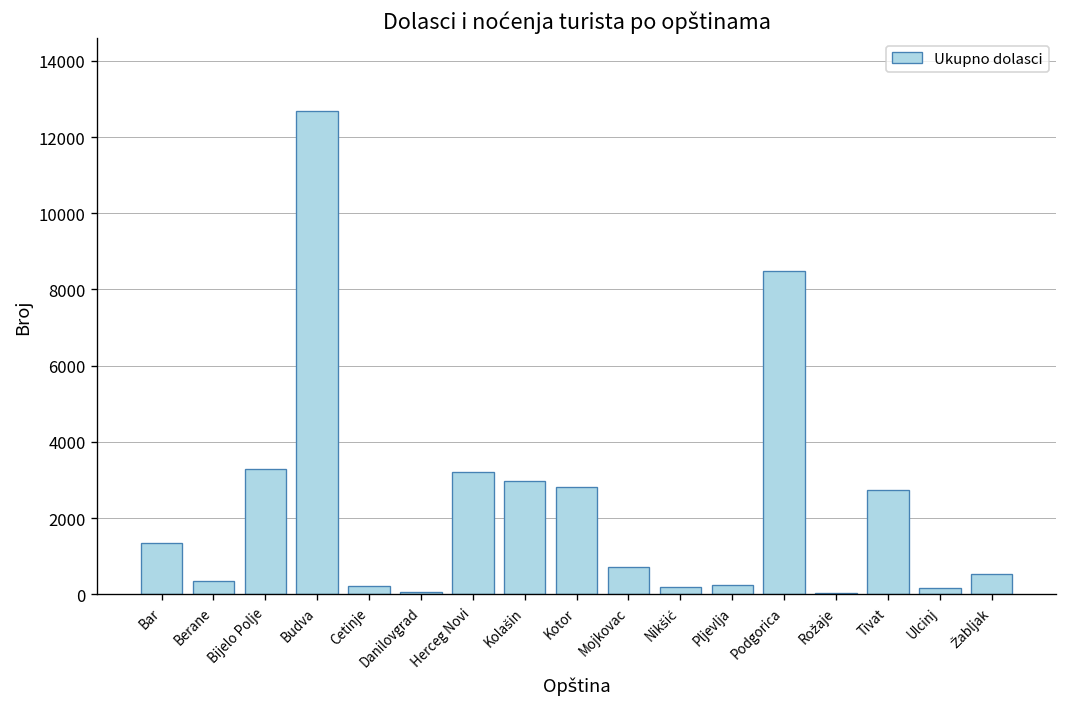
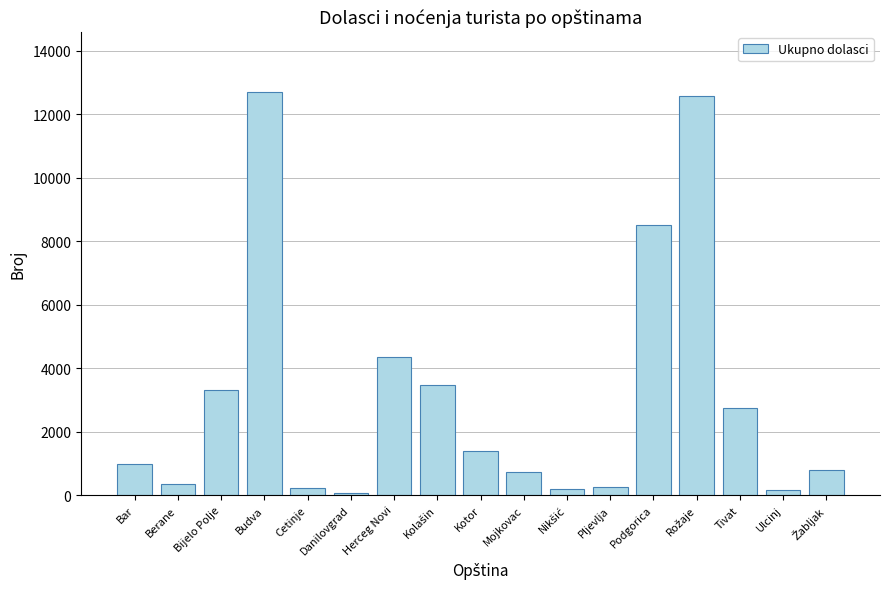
  {
-   "Bar": 1300,
+   "Bar": 1000,
    "Berane": 300,
    "Bijelo Polje": 3300,
    "Budva": 12700,
    "Cetinje": 200,
-   "Herceg Novi": 3200,
-   "Kolašin": 3000,
-   "Kotor": 2800,
+   "Herceg Novi": 4300,
+   "Kolašin": 3500,
+   "Kotor": 1400,
    "Mojkovac": 700,
    "Nikšić": 200,
    "Pljevlja": 300,
    "Podgorica": 8500,
-   "Rožaje": 0,
+   "Rožaje": 12600,
    "Tivat": 2700,
    "Ulcinj": 200,
-   "Žabljak": 500
+   "Žabljak": 800
  }
